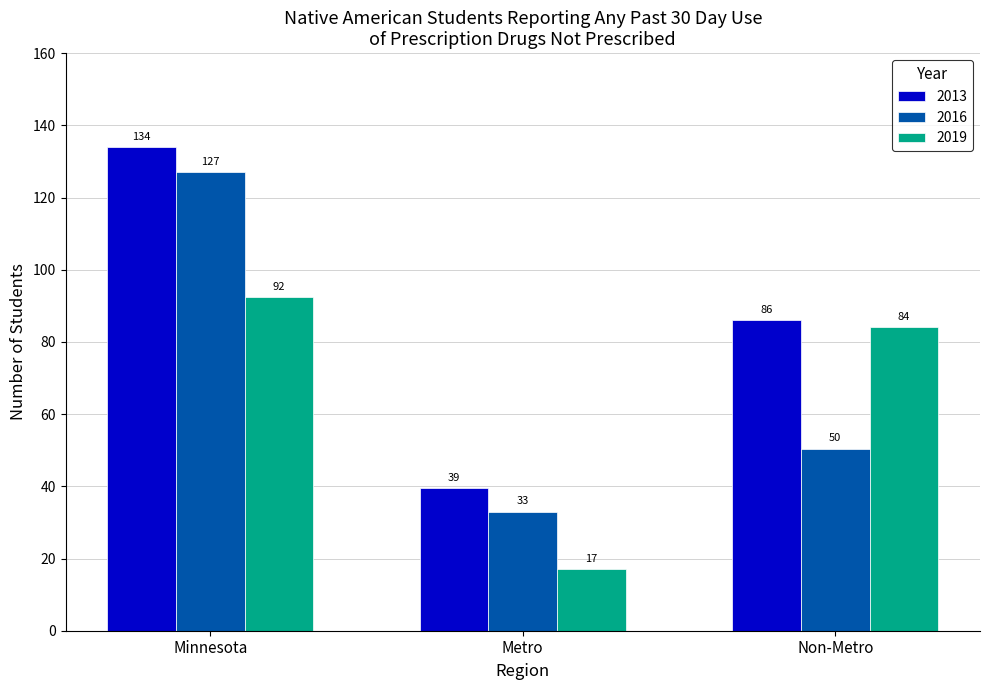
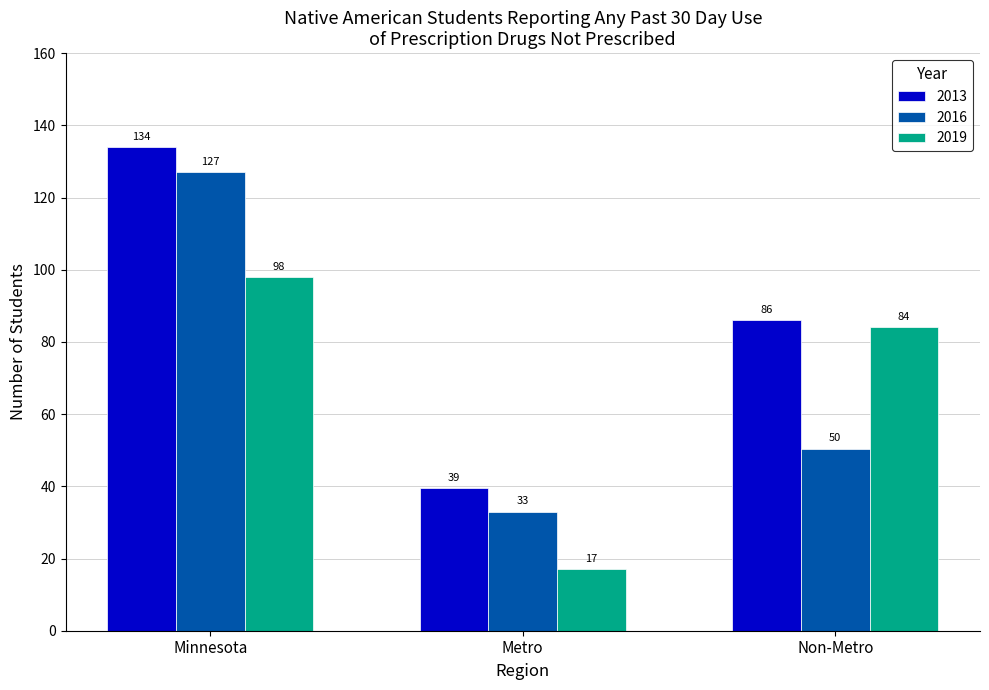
  {
    "2013": {
      "Minnesota": 134,
      "Metro": 39,
      "Non-Metro": 86
    },
    "2016": {
      "Minnesota": 127,
      "Metro": 33,
      "Non-Metro": 50
    },
    "2019": {
-     "Minnesota": 92,
+     "Minnesota": 98,
      "Metro": 17,
      "Non-Metro": 84
    }
  }
